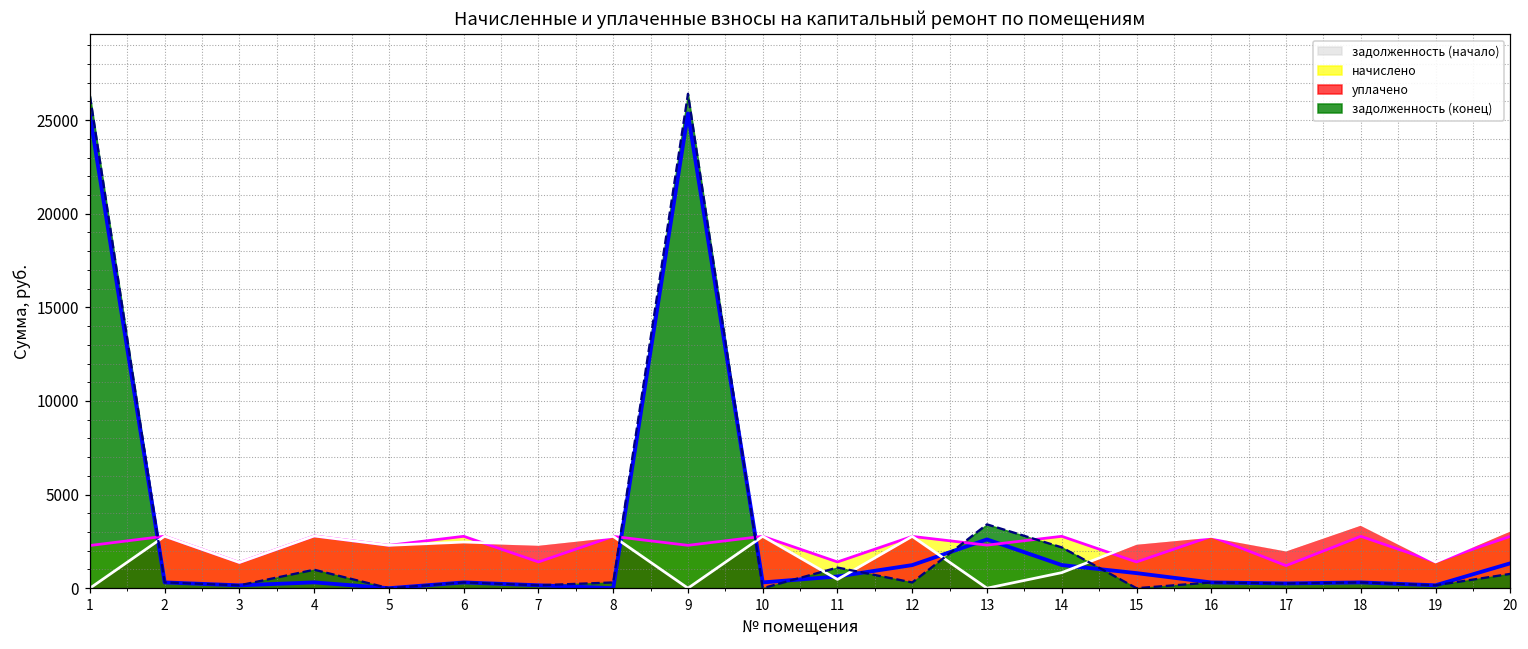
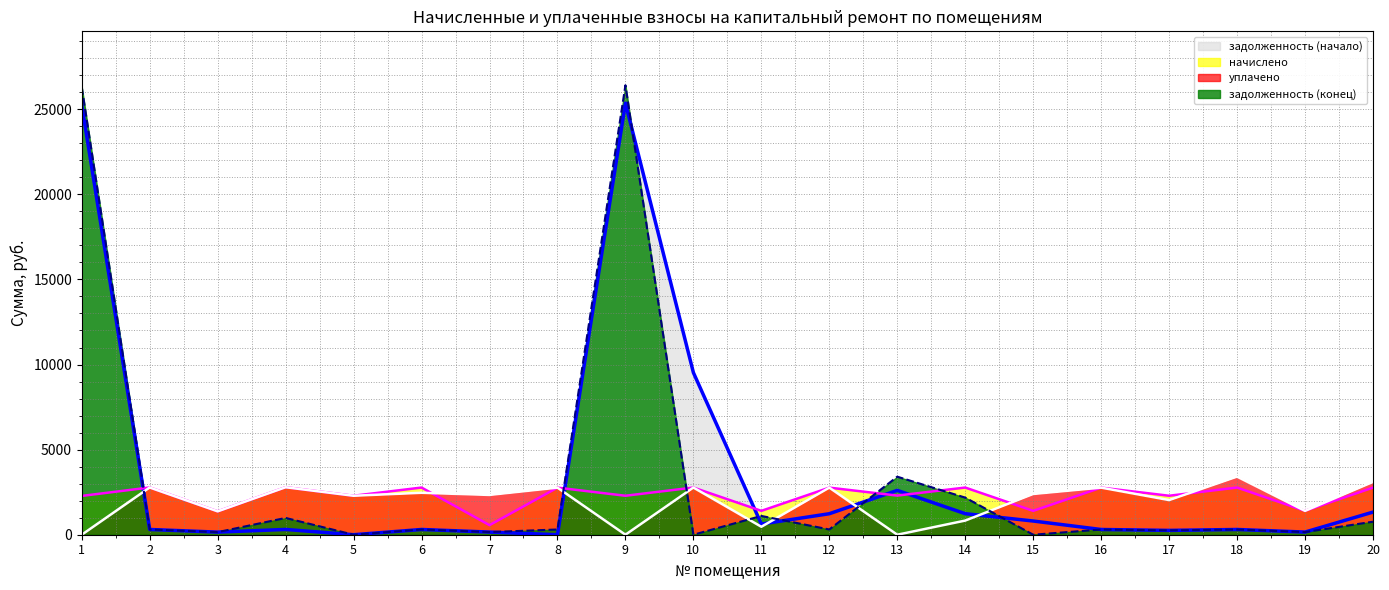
  {
    "задолженность (начало)": {
      "1": 25300,
      "4": 300,
      "8": 0,
      "9": 25400,
-     "10": 300,
+     "10": 9500,
      "11": 600,
      "12": 1200,
      "13": 2600,
      "14": 1200,
      "15": 800,
      "20": 1300
    },
    "начислено": {
      "1": 2300,
      "6": 2800,
-     "7": 1400,
+     "7": 600,
      "9": 2300,
      "11": 1400,
      "13": 2300,
      "14": 2800,
      "15": 1400,
-     "17": 1200,
+     "17": 2300,
      "18": 2800,
      "20": 2800
    },
    "уплачено": {
      "1": 0,
      "6": 2500,
      "7": 2300,
      "9": 0,
      "11": 500,
      "13": 0,
      "14": 800,
      "15": 2400,
      "17": 2000,
      "18": 3400,
      "20": 3100
    },
    "задолженность (конец)": {
      "1": 26300,
      "4": 1000,
      "8": 300,
      "9": 26400,
      "10": 0,
      "11": 1100,
      "12": 300,
      "13": 3400,
      "14": 2200,
      "15": 0,
      "20": 800
    }
  }
